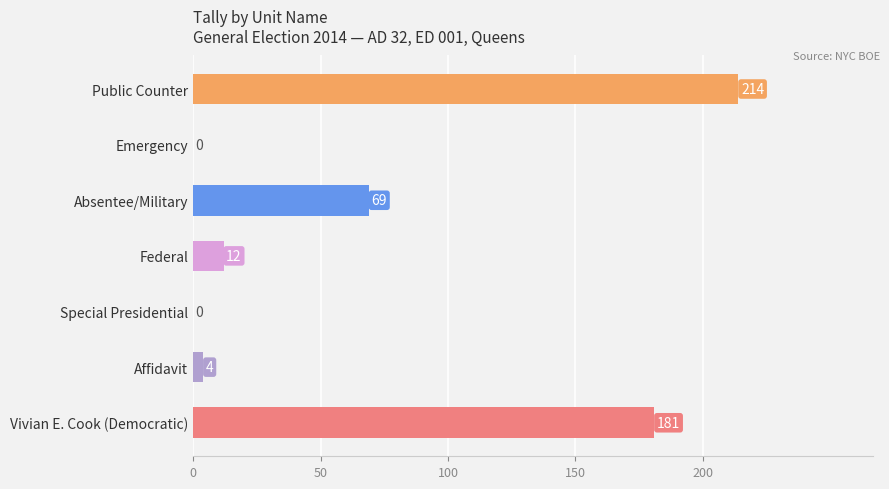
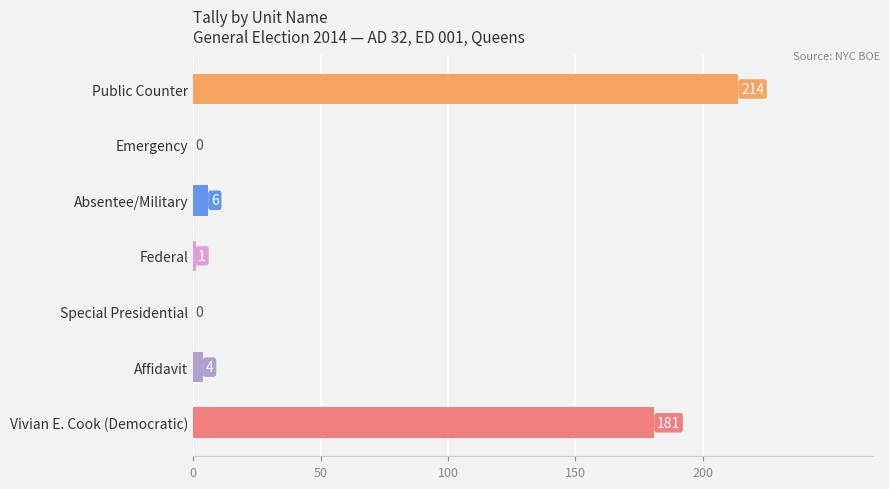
  {
    "Emergency": 0,
-   "Absentee/Military": 69,
-   "Federal": 12,
+   "Absentee/Military": 6,
+   "Federal": 1,
    "Special Presidential": 0
  }
